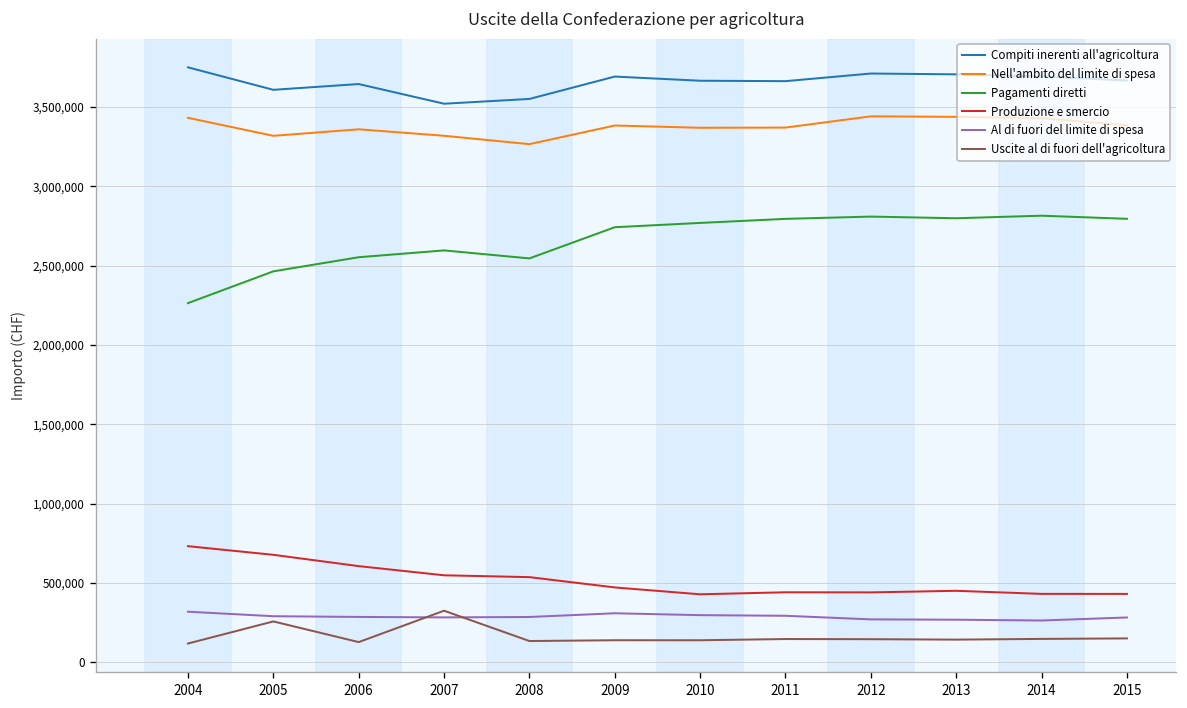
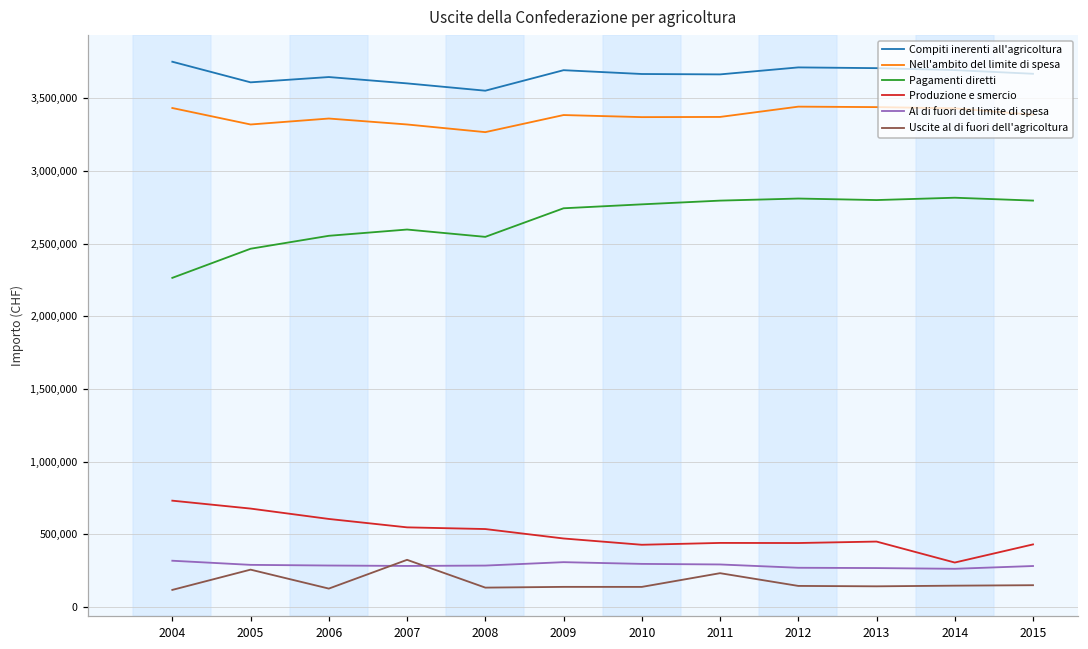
  {
    "Compiti inerenti all'agricoltura": {
      "2004": "3,750,000",
      "2005": "3,610,000",
      "2006": "3,640,000",
-     "2007": "3,520,000",
+     "2007": "3,600,000",
      "2008": "3,550,000",
      "2009": "3,690,000",
      "2010": "3,670,000",
      "2011": "3,660,000",
      "2012": "3,710,000",
      "2013": "3,710,000"
    },
    "Nell'ambito del limite di spesa": {
      "2004": "3,430,000",
      "2005": "3,320,000",
      "2006": "3,360,000",
      "2007": "3,320,000",
      "2008": "3,270,000",
      "2009": "3,380,000",
      "2010": "3,370,000",
      "2011": "3,370,000",
      "2012": "3,440,000",
      "2013": "3,440,000"
    },
    "Pagamenti diretti": {
      "2004": "2,260,000",
      "2005": "2,460,000",
      "2006": "2,550,000",
      "2007": "2,600,000",
      "2008": "2,550,000",
      "2009": "2,740,000",
      "2010": "2,770,000",
      "2011": "2,790,000",
      "2012": "2,810,000",
      "2013": "2,800,000",
      "2014": "2,810,000",
      "2015": "2,800,000"
    },
    "Produzione e smercio": {
      "2004": "730,000",
      "2005": "680,000",
      "2006": "610,000",
      "2007": "550,000",
      "2008": "540,000",
      "2009": "470,000",
      "2010": "430,000",
      "2011": "440,000",
      "2012": "440,000",
      "2013": "450,000",
-     "2014": "430,000",
+     "2014": "310,000",
      "2015": "430,000"
    },
    "Al di fuori del limite di spesa": {
      "2004": "320,000",
      "2005": "290,000",
      "2006": "290,000",
      "2007": "280,000",
      "2008": "290,000",
      "2009": "310,000",
      "2010": "300,000",
      "2011": "290,000",
      "2012": "270,000",
      "2013": "270,000",
      "2014": "260,000",
      "2015": "280,000"
    },
    "Uscite al di fuori dell'agricoltura": {
      "2004": "120,000",
      "2005": "260,000",
      "2006": "130,000",
      "2007": "320,000",
      "2008": "130,000",
      "2009": "140,000",
      "2010": "140,000",
-     "2011": "150,000",
+     "2011": "230,000",
      "2012": "150,000",
      "2013": "140,000",
      "2014": "150,000",
      "2015": "150,000"
    }
  }
